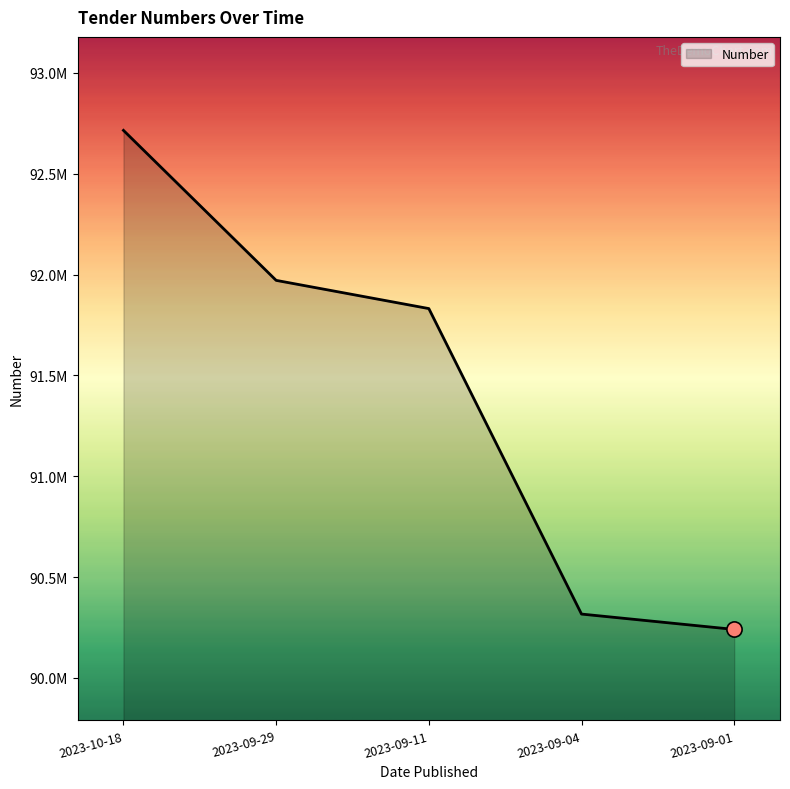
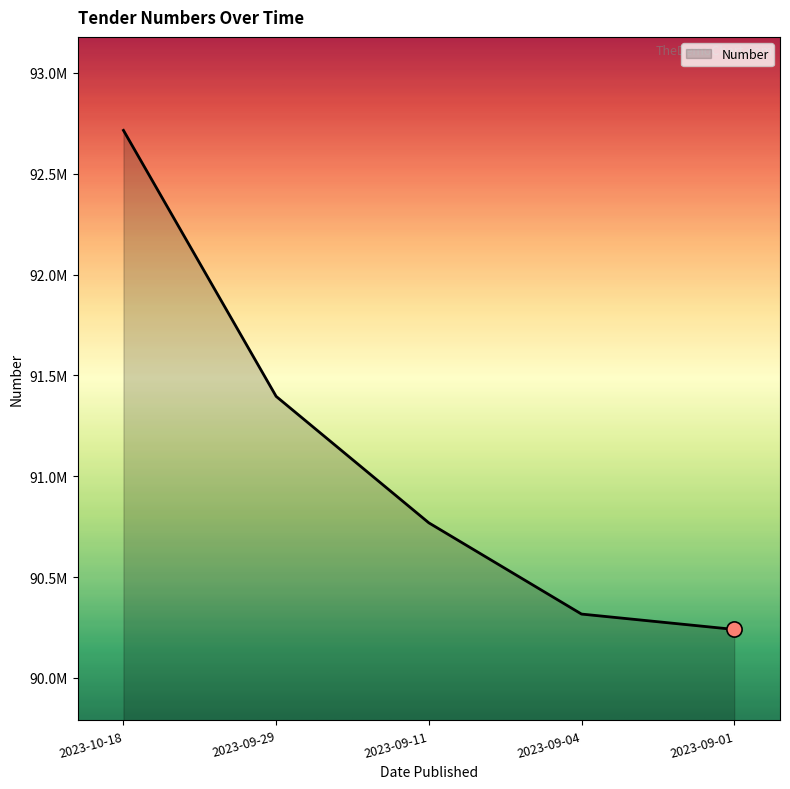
  {
    "Number": {
      "2023-10-18": 92720000,
-     "2023-09-29": 91970000,
-     "2023-09-11": 91830000,
+     "2023-09-29": 91400000,
+     "2023-09-11": 90770000,
      "2023-09-04": 90320000
    }
  }
